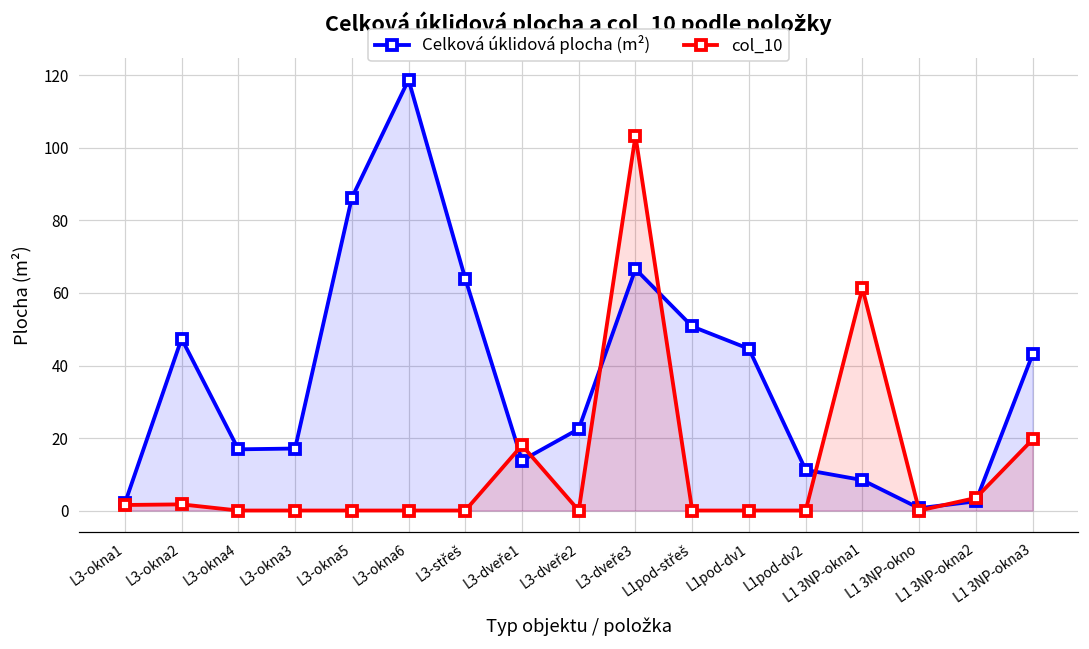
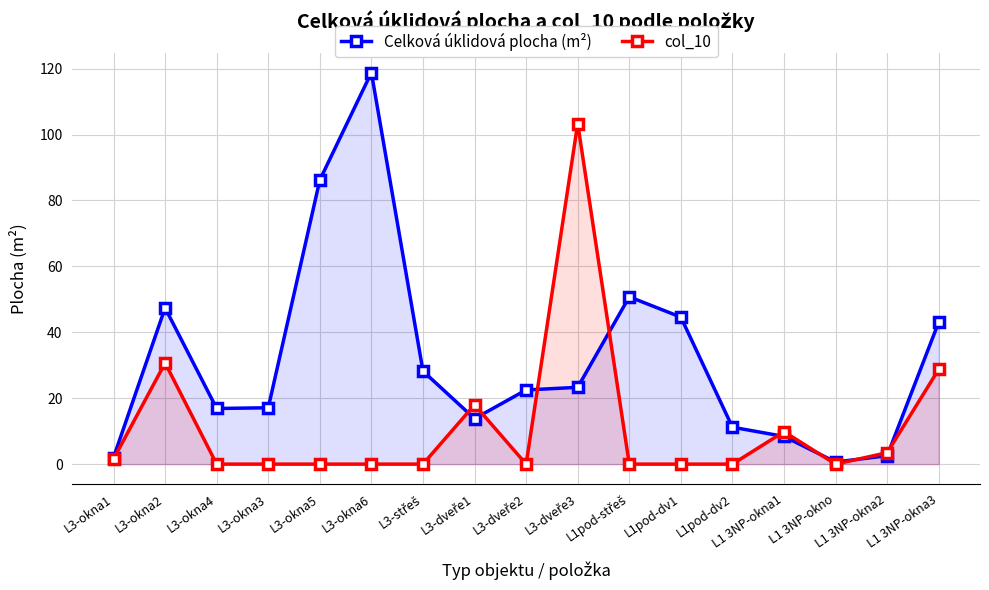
  {
    "Celková úklidová plocha (m²)": {
      "L3-okna2": 47,
      "L3-okna4": 17,
      "L3-okna3": 17,
      "L3-okna5": 86,
      "L3-okna6": 119,
-     "L3-střeš": 64,
+     "L3-střeš": 28,
      "L3-dveře1": 14,
      "L3-dveře2": 23,
-     "L3-dveře3": 67,
+     "L3-dveře3": 23,
      "L1pod-střeš": 51,
      "L1pod-dv1": 45,
      "L1pod-dv2": 11,
      "L1 3NP-okna1": 8,
      "L1 3NP-okna2": 3,
      "L1 3NP-okna3": 43
    },
    "col_10": {
-     "L3-okna2": 2,
+     "L3-okna2": 31,
      "L3-okna4": 0,
      "L3-okna3": 0,
      "L3-okna5": 0,
      "L3-okna6": 0,
      "L3-střeš": 0,
      "L3-dveře1": 18,
      "L3-dveře2": 0,
      "L3-dveře3": 103,
      "L1pod-střeš": 0,
      "L1pod-dv1": 0,
      "L1pod-dv2": 0,
-     "L1 3NP-okna1": 61,
+     "L1 3NP-okna1": 10,
      "L1 3NP-okna2": 3,
-     "L1 3NP-okna3": 20
+     "L1 3NP-okna3": 29
    }
  }
